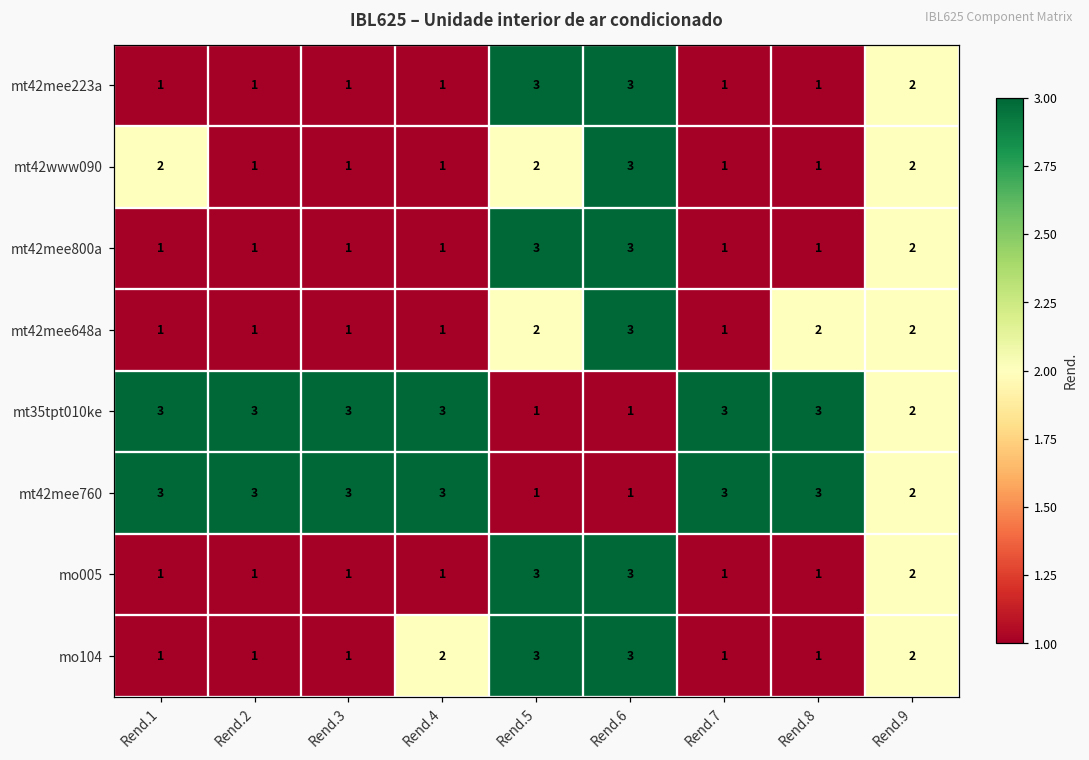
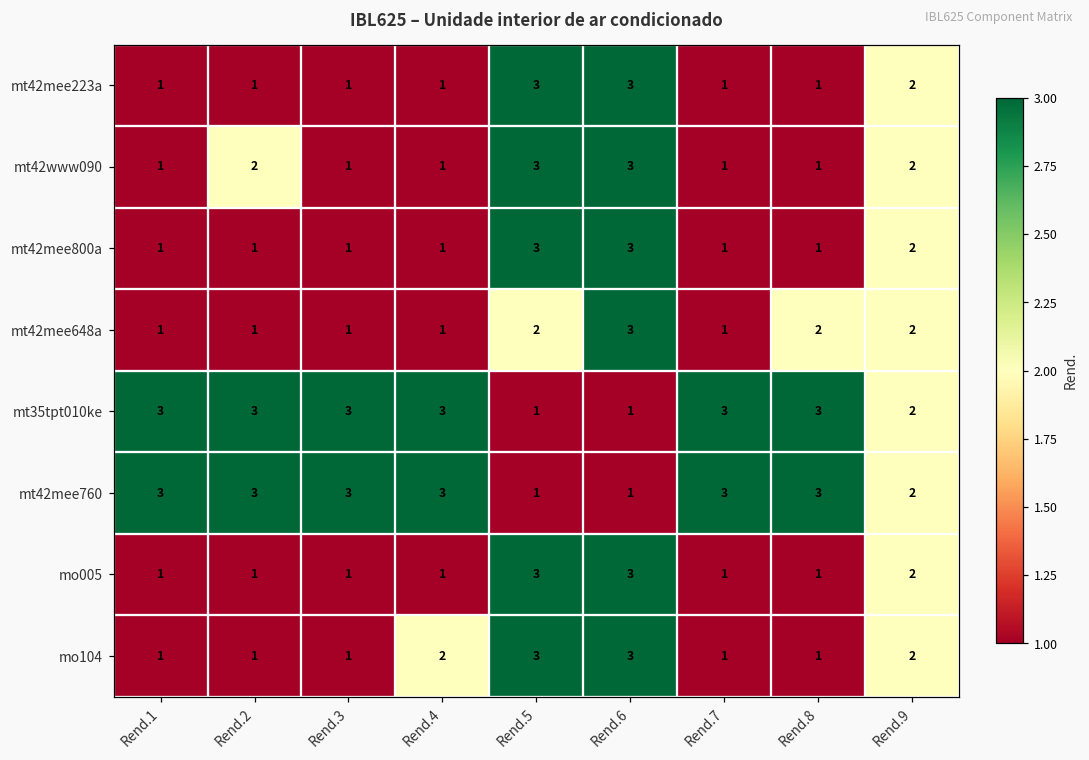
  {
    "mt42mee223a": {
      "Rend.1": 1,
      "Rend.2": 1,
      "Rend.3": 1,
      "Rend.4": 1,
      "Rend.5": 3,
      "Rend.6": 3,
      "Rend.7": 1,
      "Rend.8": 1,
      "Rend.9": 2
    },
    "mt42www090": {
-     "Rend.1": 2,
-     "Rend.2": 1,
+     "Rend.1": 1,
+     "Rend.2": 2,
      "Rend.3": 1,
      "Rend.4": 1,
-     "Rend.5": 2,
+     "Rend.5": 3,
      "Rend.6": 3,
      "Rend.7": 1,
      "Rend.8": 1,
      "Rend.9": 2
    },
    "mt42mee800a": {
      "Rend.1": 1,
      "Rend.2": 1,
      "Rend.3": 1,
      "Rend.4": 1,
      "Rend.5": 3,
      "Rend.6": 3,
      "Rend.7": 1,
      "Rend.8": 1,
      "Rend.9": 2
    },
    "mt42mee648a": {
      "Rend.1": 1,
      "Rend.2": 1,
      "Rend.3": 1,
      "Rend.4": 1,
      "Rend.5": 2,
      "Rend.6": 3,
      "Rend.7": 1,
      "Rend.8": 2,
      "Rend.9": 2
    },
    "mt35tpt010ke": {
      "Rend.1": 3,
      "Rend.2": 3,
      "Rend.3": 3,
      "Rend.4": 3,
      "Rend.5": 1,
      "Rend.6": 1,
      "Rend.7": 3,
      "Rend.8": 3,
      "Rend.9": 2
    },
    "mt42mee760": {
      "Rend.1": 3,
      "Rend.2": 3,
      "Rend.3": 3,
      "Rend.4": 3,
      "Rend.5": 1,
      "Rend.6": 1,
      "Rend.7": 3,
      "Rend.8": 3,
      "Rend.9": 2
    },
    "mo005": {
      "Rend.1": 1,
      "Rend.2": 1,
      "Rend.3": 1,
      "Rend.4": 1,
      "Rend.5": 3,
      "Rend.6": 3,
      "Rend.7": 1,
      "Rend.8": 1,
      "Rend.9": 2
    },
    "mo104": {
      "Rend.1": 1,
      "Rend.2": 1,
      "Rend.3": 1,
      "Rend.4": 2,
      "Rend.5": 3,
      "Rend.6": 3,
      "Rend.7": 1,
      "Rend.8": 1,
      "Rend.9": 2
    }
  }
